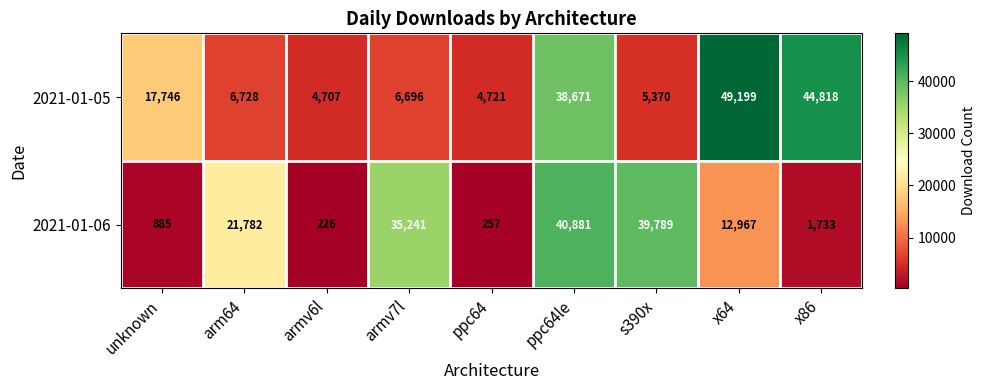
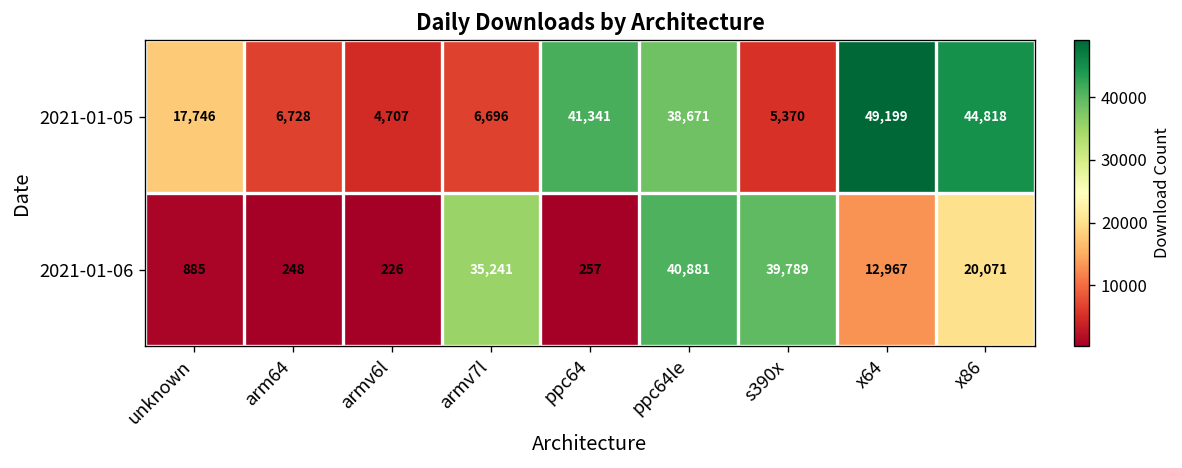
  {
    "2021-01-05": {
      "unknown": "17,746",
      "arm64": "6,728",
      "armv6l": "4,707",
      "armv7l": "6,696",
-     "ppc64": "4,721",
+     "ppc64": "41,341",
      "ppc64le": "38,671",
      "s390x": "5,370",
      "x64": "49,199",
      "x86": "44,818"
    },
    "2021-01-06": {
      "unknown": "885",
-     "arm64": "21,782",
+     "arm64": "248",
      "armv6l": "226",
      "armv7l": "35,241",
      "ppc64": "257",
      "ppc64le": "40,881",
      "s390x": "39,789",
      "x64": "12,967",
-     "x86": "1,733"
+     "x86": "20,071"
    }
  }
